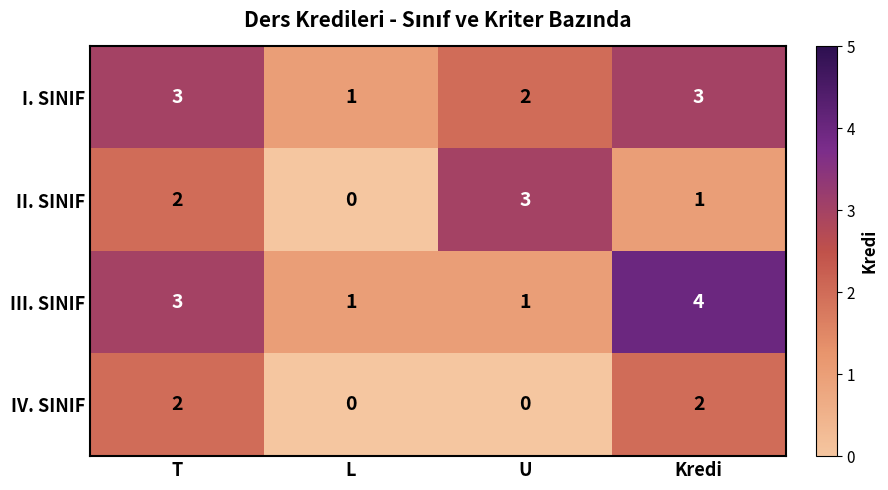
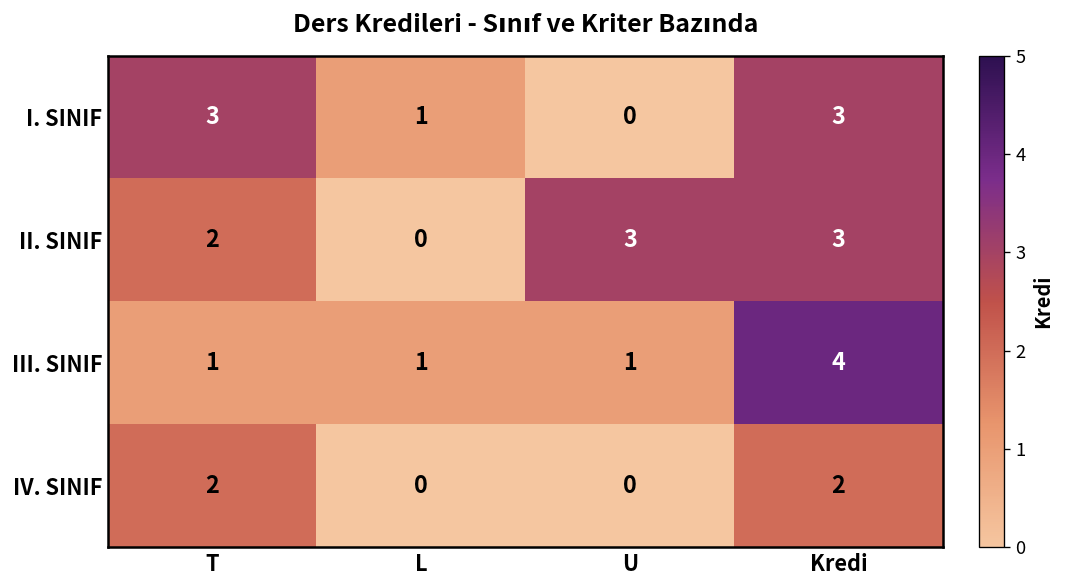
  {
    "I. SINIF": {
      "T": 3,
      "L": 1,
-     "U": 2,
+     "U": 0,
      "Kredi": 3
    },
    "II. SINIF": {
      "T": 2,
      "L": 0,
      "U": 3,
-     "Kredi": 1
+     "Kredi": 3
    },
    "III. SINIF": {
-     "T": 3,
+     "T": 1,
      "L": 1,
      "U": 1,
      "Kredi": 4
    },
    "IV. SINIF": {
      "T": 2,
      "L": 0,
      "U": 0,
      "Kredi": 2
    }
  }
